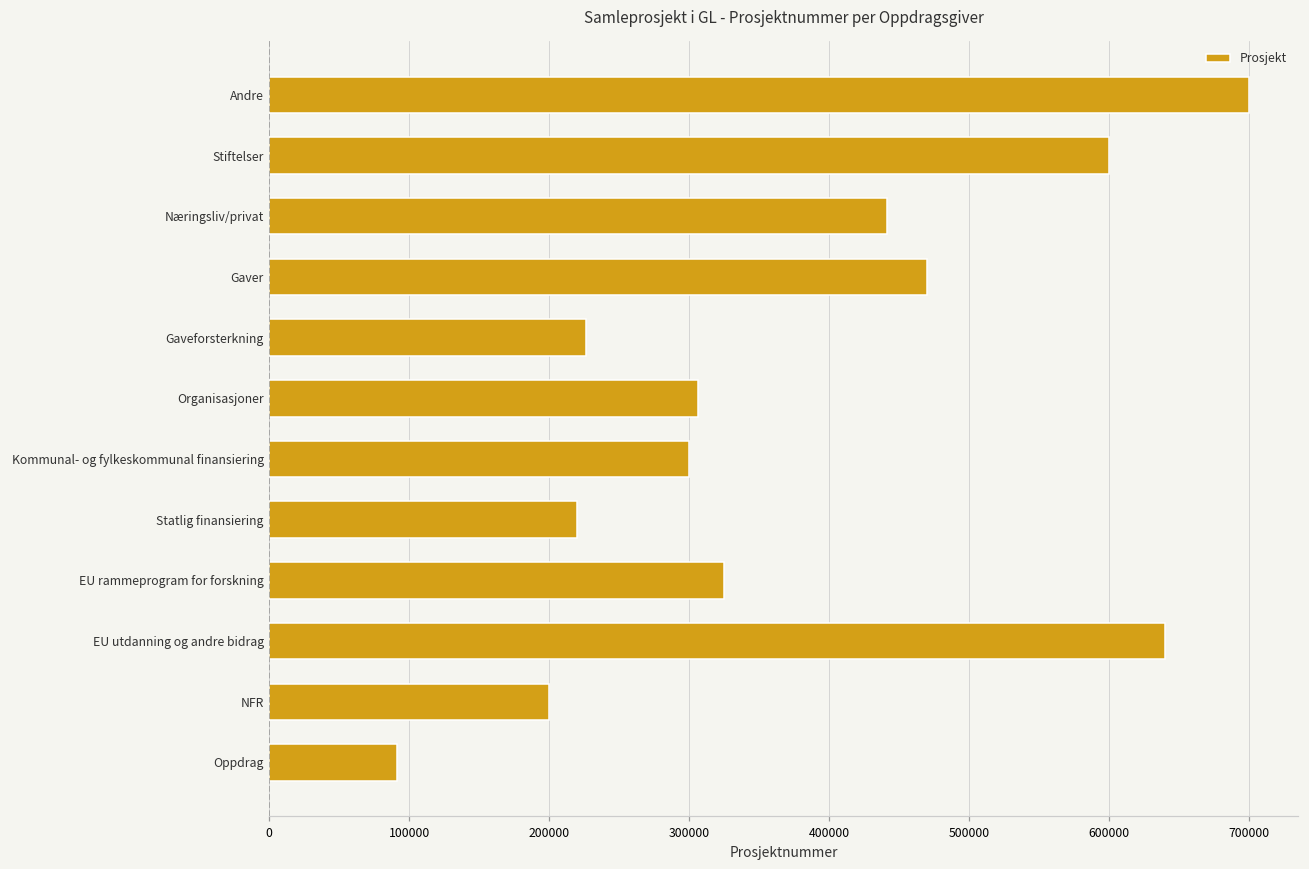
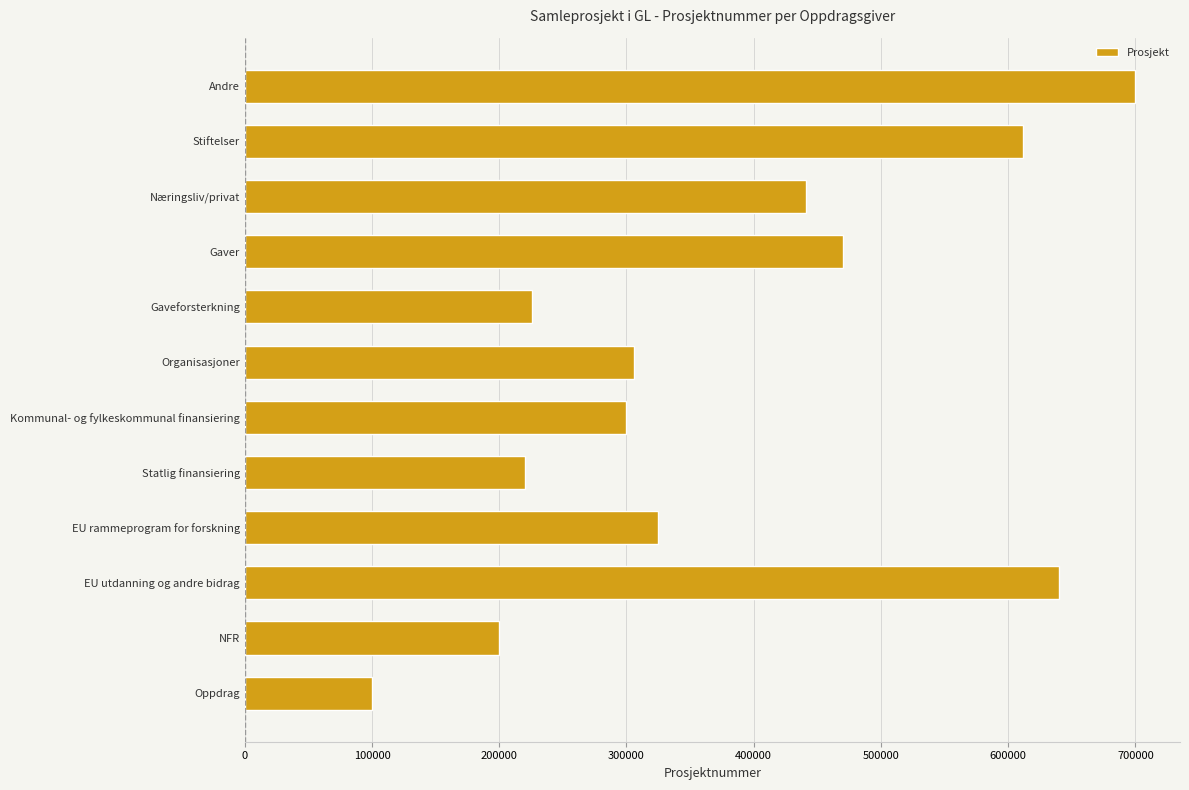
  {
    "Andre": 700000,
-   "Stiftelser": 600000,
+   "Stiftelser": 612000,
    "Næringsliv/privat": 441000,
    "Gaver": 470000,
    "Gaveforsterkning": 226000,
    "Organisasjoner": 306000,
    "Kommunal- og fylkeskommunal finansiering": 300000,
    "Statlig finansiering": 220000,
    "EU rammeprogram for forskning": 325000,
    "EU utdanning og andre bidrag": 640000,
    "NFR": 200000,
-   "Oppdrag": 91000
+   "Oppdrag": 100000
  }
